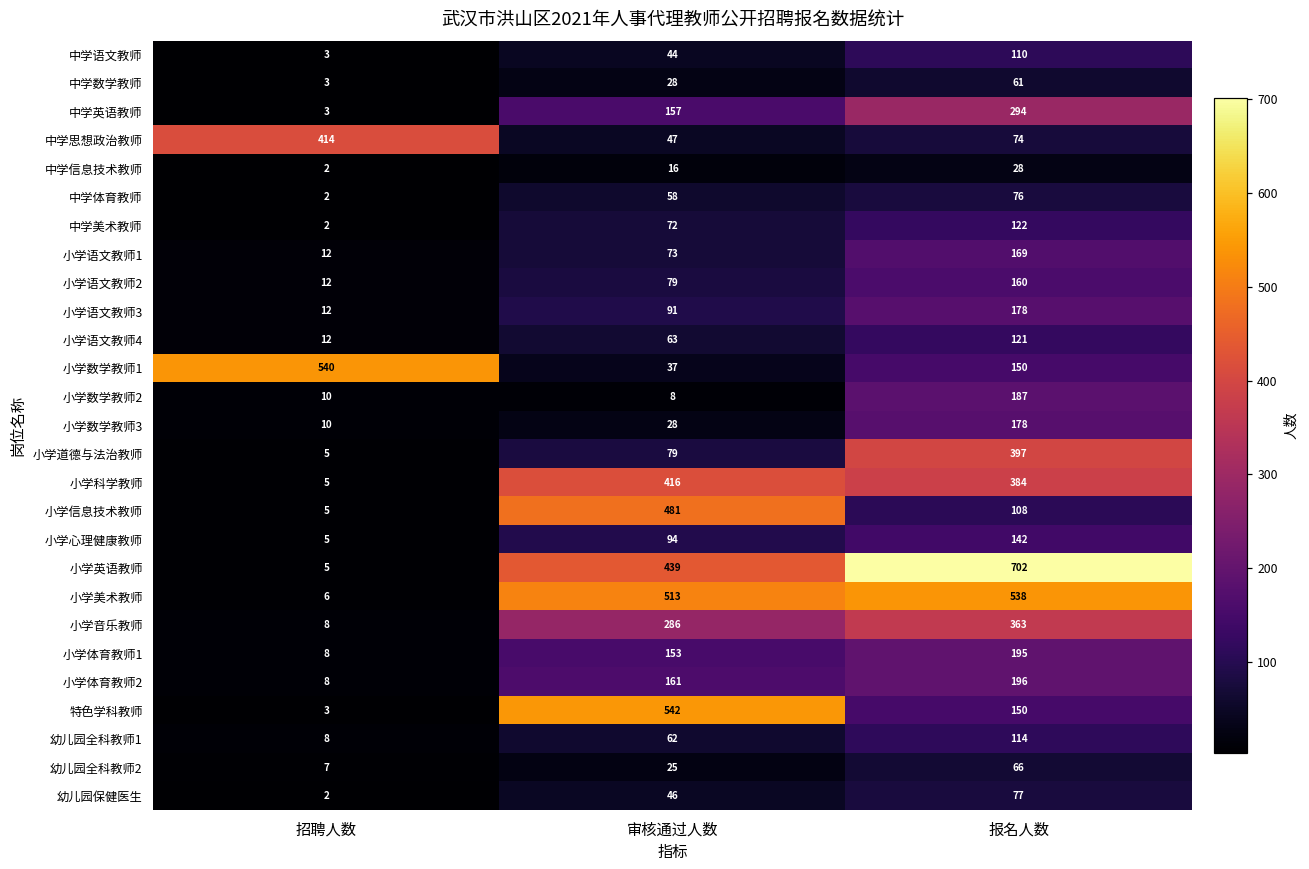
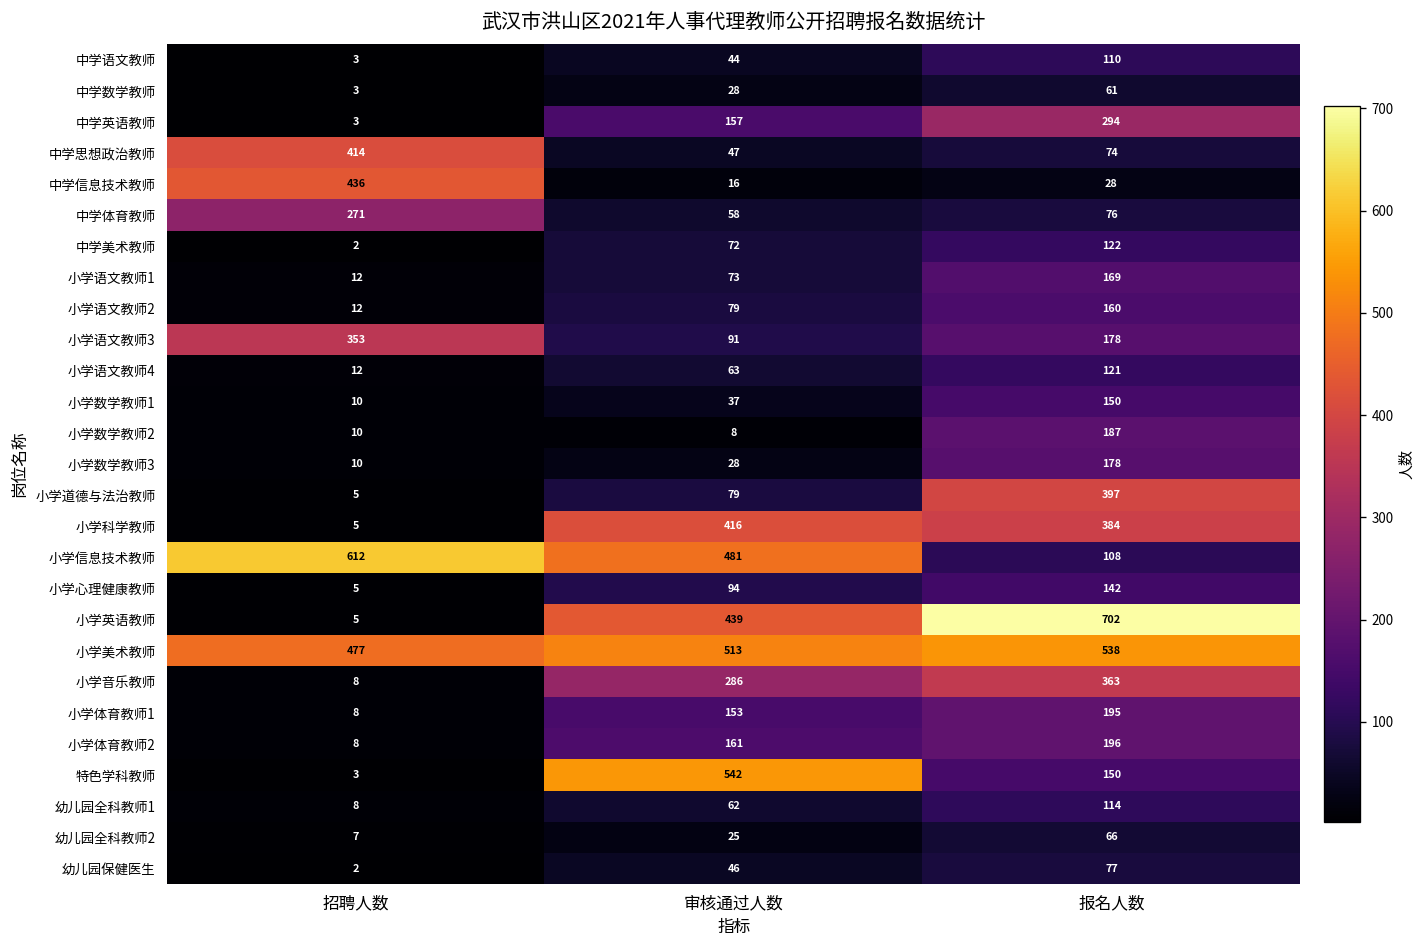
  {
    "中学语文教师": {
      "招聘人数": 3,
      "审核通过人数": 44,
      "报名人数": 110
    },
    "中学数学教师": {
      "招聘人数": 3,
      "审核通过人数": 28,
      "报名人数": 61
    },
    "中学英语教师": {
      "招聘人数": 3,
      "审核通过人数": 157,
      "报名人数": 294
    },
    "中学思想政治教师": {
      "招聘人数": 414,
      "审核通过人数": 47,
      "报名人数": 74
    },
    "中学信息技术教师": {
-     "招聘人数": 2,
+     "招聘人数": 436,
      "审核通过人数": 16,
      "报名人数": 28
    },
    "中学体育教师": {
-     "招聘人数": 2,
+     "招聘人数": 271,
      "审核通过人数": 58,
      "报名人数": 76
    },
    "中学美术教师": {
      "招聘人数": 2,
      "审核通过人数": 72,
      "报名人数": 122
    },
    "小学语文教师1": {
      "招聘人数": 12,
      "审核通过人数": 73,
      "报名人数": 169
    },
    "小学语文教师2": {
      "招聘人数": 12,
      "审核通过人数": 79,
      "报名人数": 160
    },
    "小学语文教师3": {
-     "招聘人数": 12,
+     "招聘人数": 353,
      "审核通过人数": 91,
      "报名人数": 178
    },
    "小学语文教师4": {
      "招聘人数": 12,
      "审核通过人数": 63,
      "报名人数": 121
    },
    "小学数学教师1": {
-     "招聘人数": 540,
+     "招聘人数": 10,
      "审核通过人数": 37,
      "报名人数": 150
    },
    "小学数学教师2": {
      "招聘人数": 10,
      "审核通过人数": 8,
      "报名人数": 187
    },
    "小学数学教师3": {
      "招聘人数": 10,
      "审核通过人数": 28,
      "报名人数": 178
    },
    "小学道德与法治教师": {
      "招聘人数": 5,
      "审核通过人数": 79,
      "报名人数": 397
    },
    "小学科学教师": {
      "招聘人数": 5,
      "审核通过人数": 416,
      "报名人数": 384
    },
    "小学信息技术教师": {
-     "招聘人数": 5,
+     "招聘人数": 612,
      "审核通过人数": 481,
      "报名人数": 108
    },
    "小学心理健康教师": {
      "招聘人数": 5,
      "审核通过人数": 94,
      "报名人数": 142
    },
    "小学英语教师": {
      "招聘人数": 5,
      "审核通过人数": 439,
      "报名人数": 702
    },
    "小学美术教师": {
-     "招聘人数": 6,
+     "招聘人数": 477,
      "审核通过人数": 513,
      "报名人数": 538
    },
    "小学音乐教师": {
      "招聘人数": 8,
      "审核通过人数": 286,
      "报名人数": 363
    },
    "小学体育教师1": {
      "招聘人数": 8,
      "审核通过人数": 153,
      "报名人数": 195
    },
    "小学体育教师2": {
      "招聘人数": 8,
      "审核通过人数": 161,
      "报名人数": 196
    },
    "特色学科教师": {
      "招聘人数": 3,
      "审核通过人数": 542,
      "报名人数": 150
    },
    "幼儿园全科教师1": {
      "招聘人数": 8,
      "审核通过人数": 62,
      "报名人数": 114
    },
    "幼儿园全科教师2": {
      "招聘人数": 7,
      "审核通过人数": 25,
      "报名人数": 66
    },
    "幼儿园保健医生": {
      "招聘人数": 2,
      "审核通过人数": 46,
      "报名人数": 77
    }
  }
